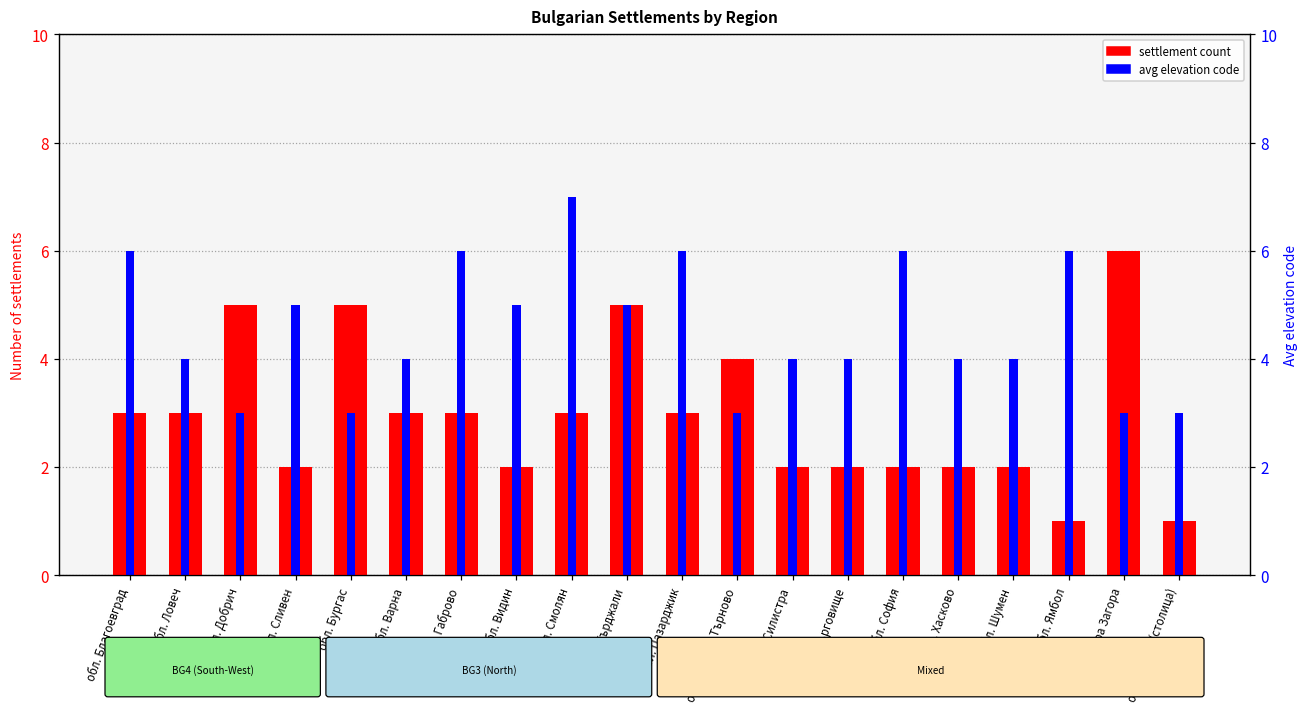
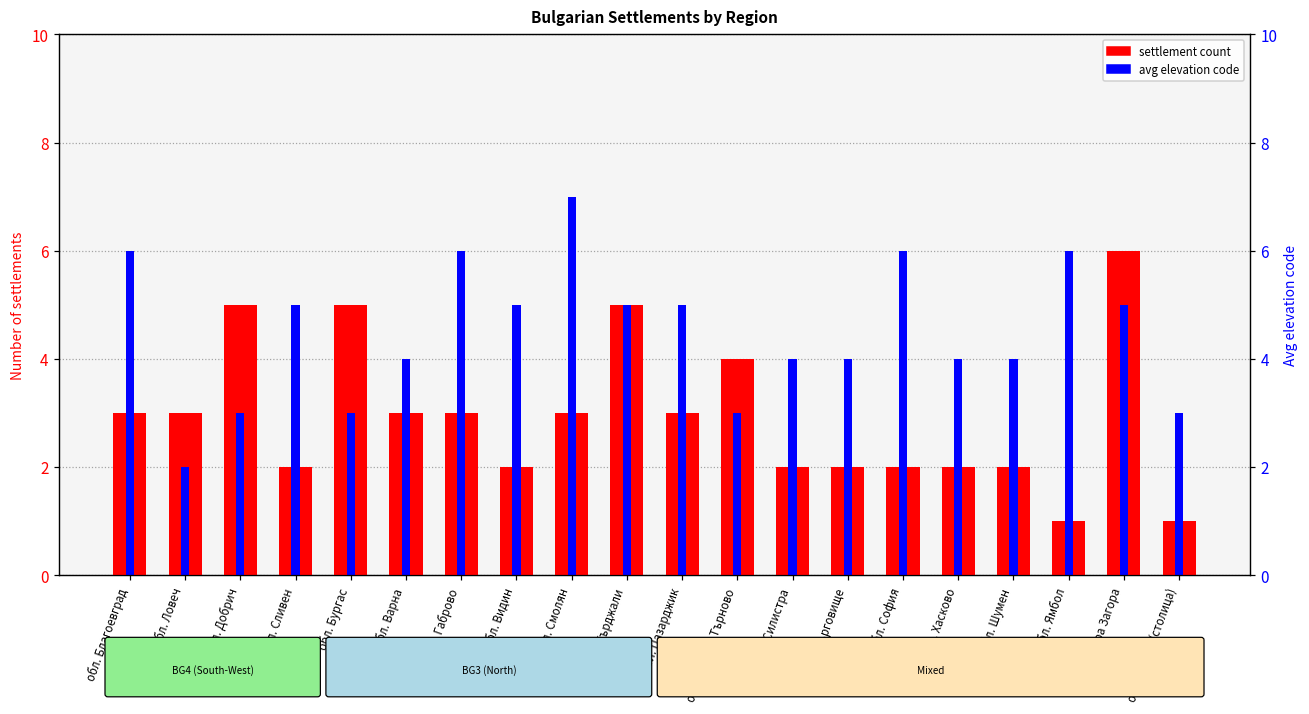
  {
    "settlement count": {
      "обл. Добрич": 5,
      "обл. Бургас": 5,
      "обл. Кърджали": 5,
      "обл. Велико Търново": 4,
      "обл. Стара Загора": 6
    },
    "avg elevation code": {
      "обл. Благоевград": 6,
-     "обл. Ловеч": 4,
+     "обл. Ловеч": 2,
      "обл. Сливен": 5,
      "обл. Варна": 4,
      "обл. Габрово": 6,
      "обл. Видин": 5,
      "обл. Смолян": 7,
      "обл. Кърджали": 5,
-     "обл. Пазарджик": 6,
+     "обл. Пазарджик": 5,
      "обл. Силистра": 4,
      "обл. Търговище": 4,
      "обл. София": 6,
      "обл. Хасково": 4,
      "обл. Шумен": 4,
      "обл. Ямбол": 6,
-     "обл. Стара Загора": 3,
+     "обл. Стара Загора": 5,
      "обл. София (столица)": 3
    }
  }
